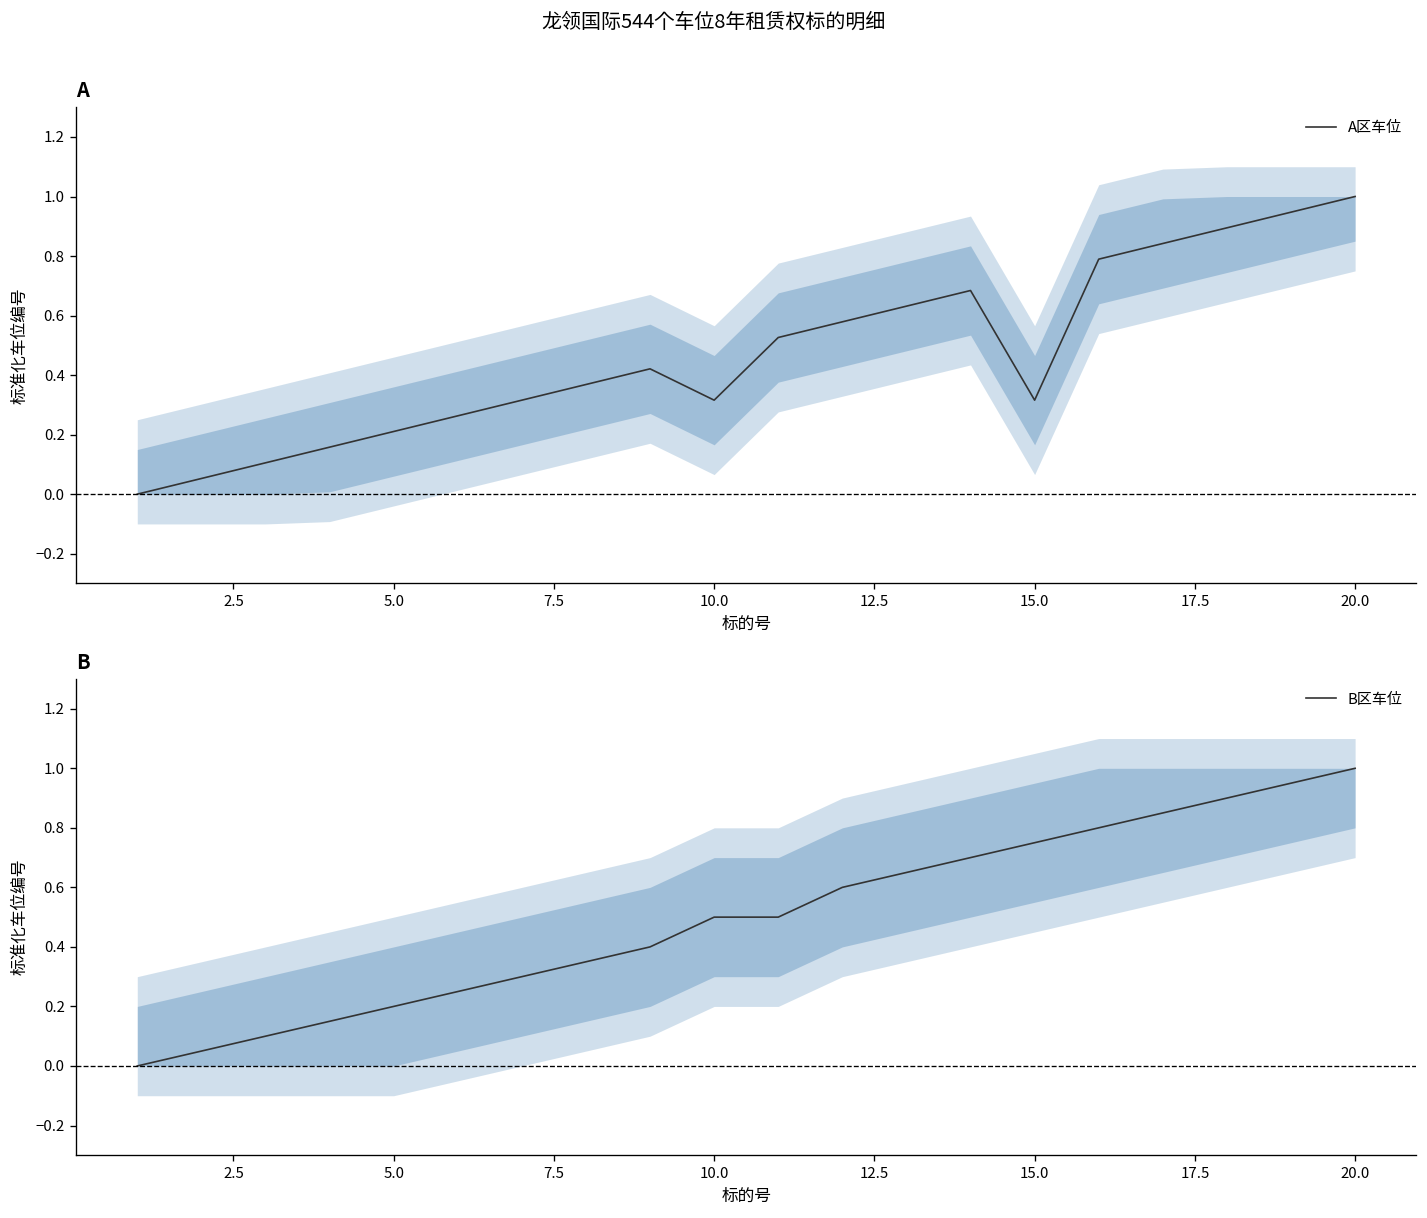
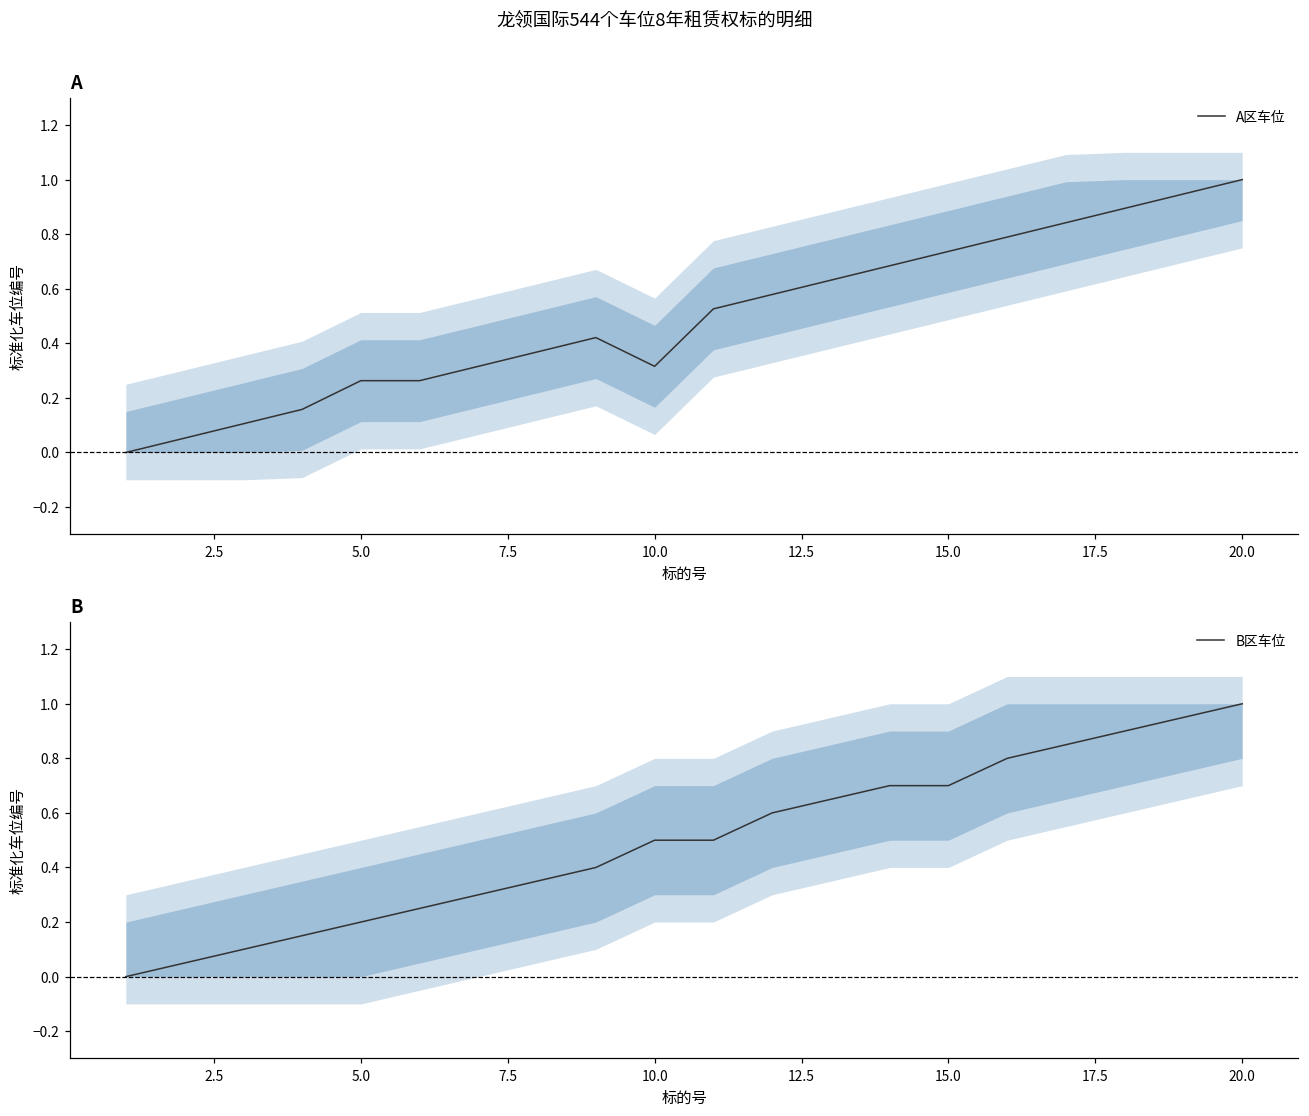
  {
    "A": {
      "A区车位": {
-       "5.0": 0.21,
+       "5.0": 0.26,
        "10.0": 0.32,
-       "15.0": 0.32
+       "15.0": 0.74
      }
    },
    "B": {
      "B区车位": {
        "5.0": 0.20,
        "10.0": 0.50,
-       "15.0": 0.75
+       "15.0": 0.70
      }
    }
  }
